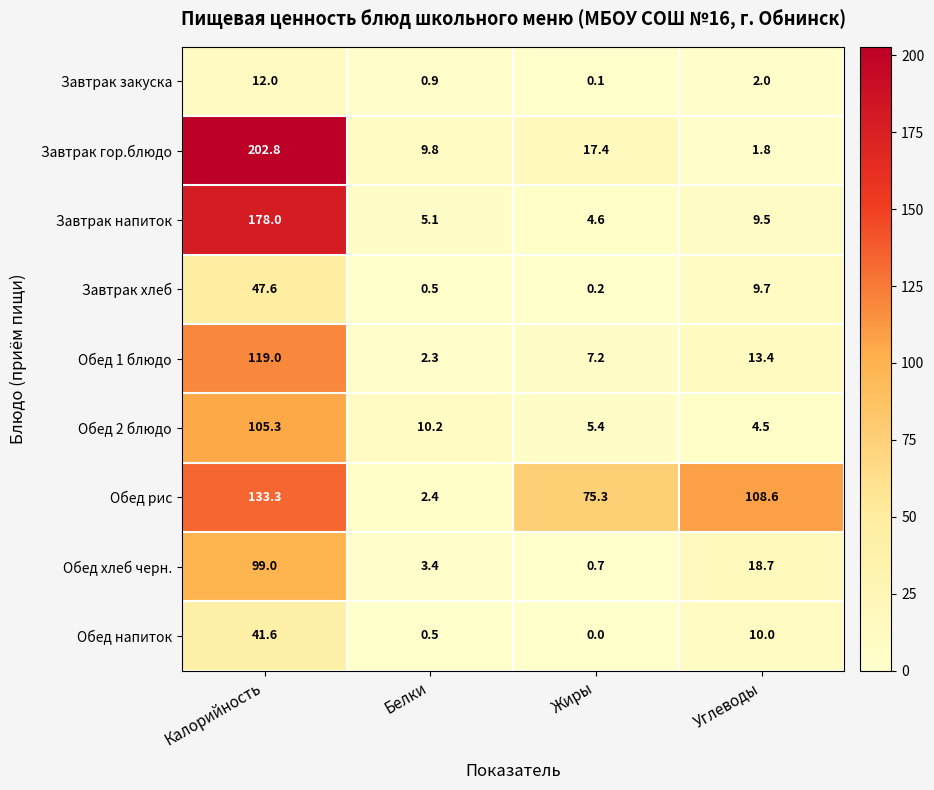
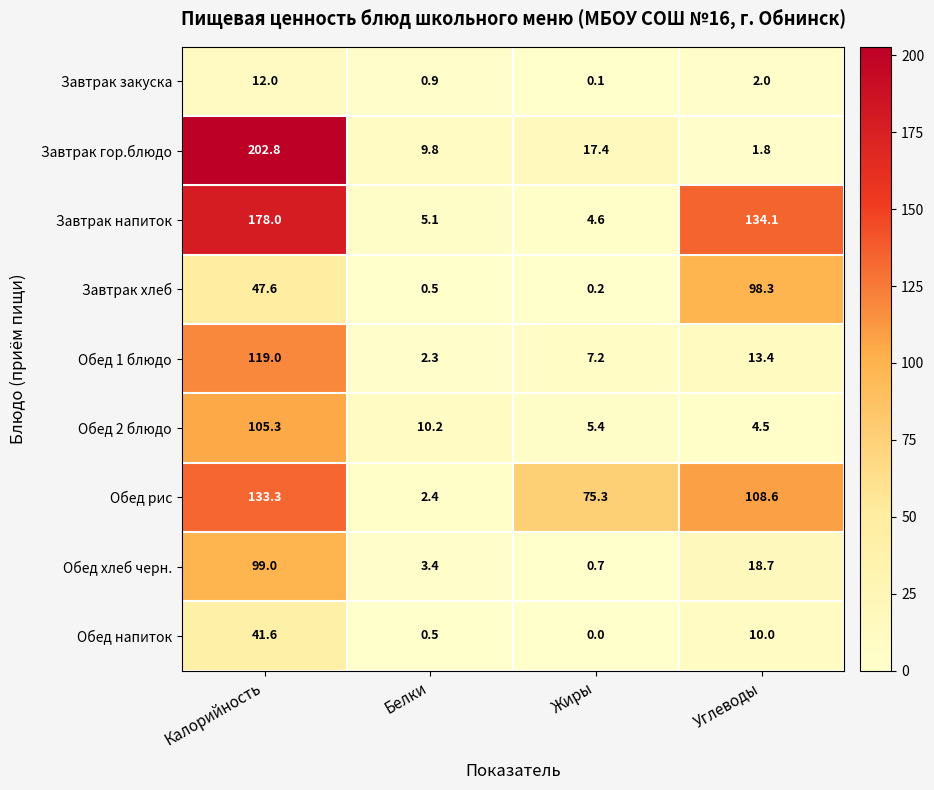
  {
    "Завтрак закуска": {
      "Калорийность": 12.0,
      "Белки": 0.9,
      "Жиры": 0.1,
      "Углеводы": 2.0
    },
    "Завтрак гор.блюдо": {
      "Калорийность": 202.8,
      "Белки": 9.8,
      "Жиры": 17.4,
      "Углеводы": 1.8
    },
    "Завтрак напиток": {
      "Калорийность": 178.0,
      "Белки": 5.1,
      "Жиры": 4.6,
-     "Углеводы": 9.5
+     "Углеводы": 134.1
    },
    "Завтрак хлеб": {
      "Калорийность": 47.6,
      "Белки": 0.5,
      "Жиры": 0.2,
-     "Углеводы": 9.7
+     "Углеводы": 98.3
    },
    "Обед 1 блюдо": {
      "Калорийность": 119.0,
      "Белки": 2.3,
      "Жиры": 7.2,
      "Углеводы": 13.4
    },
    "Обед 2 блюдо": {
      "Калорийность": 105.3,
      "Белки": 10.2,
      "Жиры": 5.4,
      "Углеводы": 4.5
    },
    "Обед рис": {
      "Калорийность": 133.3,
      "Белки": 2.4,
      "Жиры": 75.3,
      "Углеводы": 108.6
    },
    "Обед хлеб черн.": {
      "Калорийность": 99.0,
      "Белки": 3.4,
      "Жиры": 0.7,
      "Углеводы": 18.7
    },
    "Обед напиток": {
      "Калорийность": 41.6,
      "Белки": 0.5,
      "Жиры": 0.0,
      "Углеводы": 10.0
    }
  }
